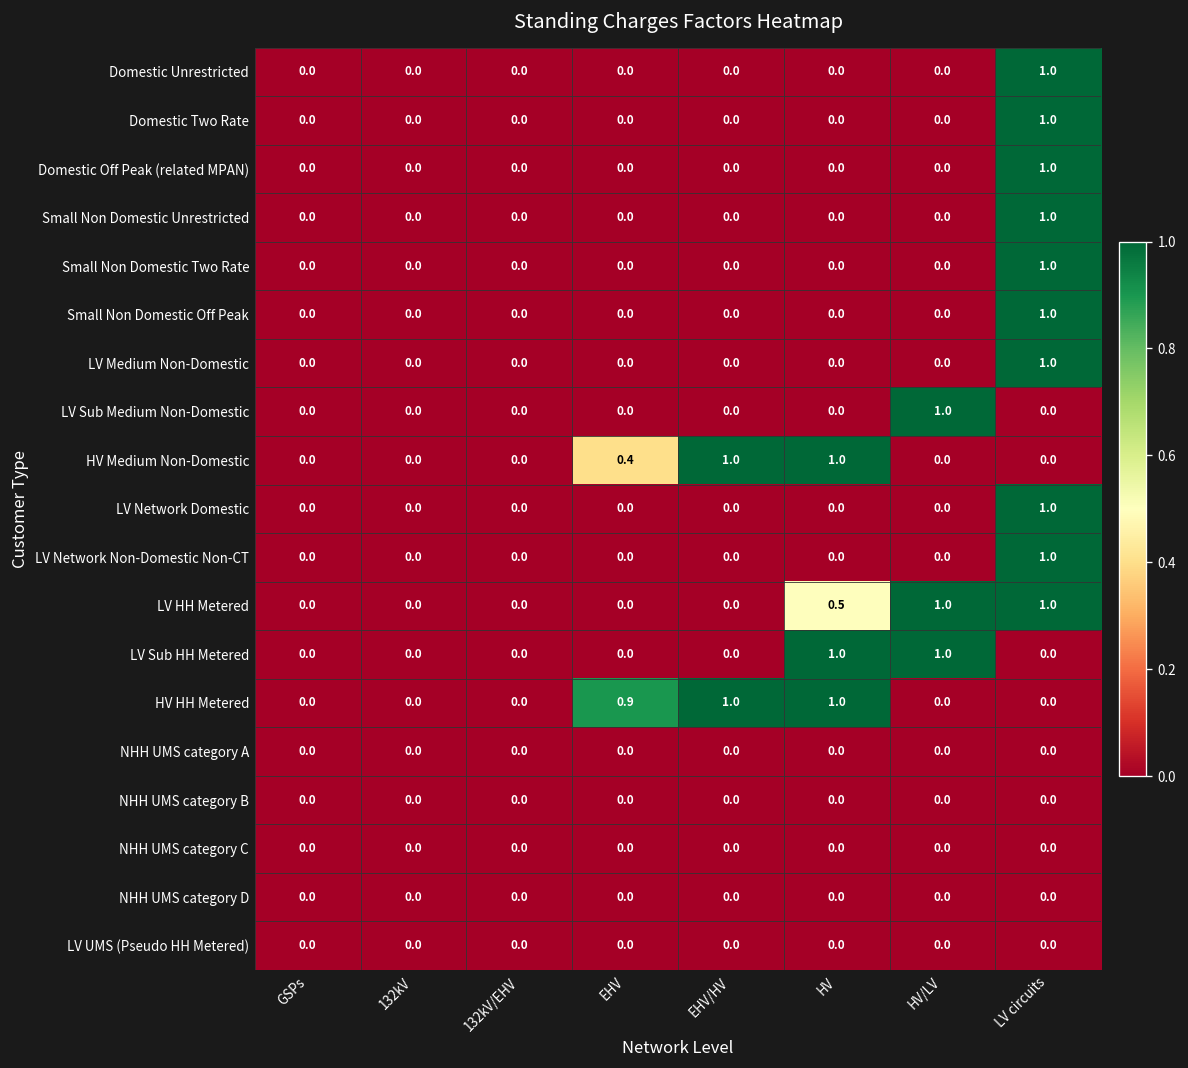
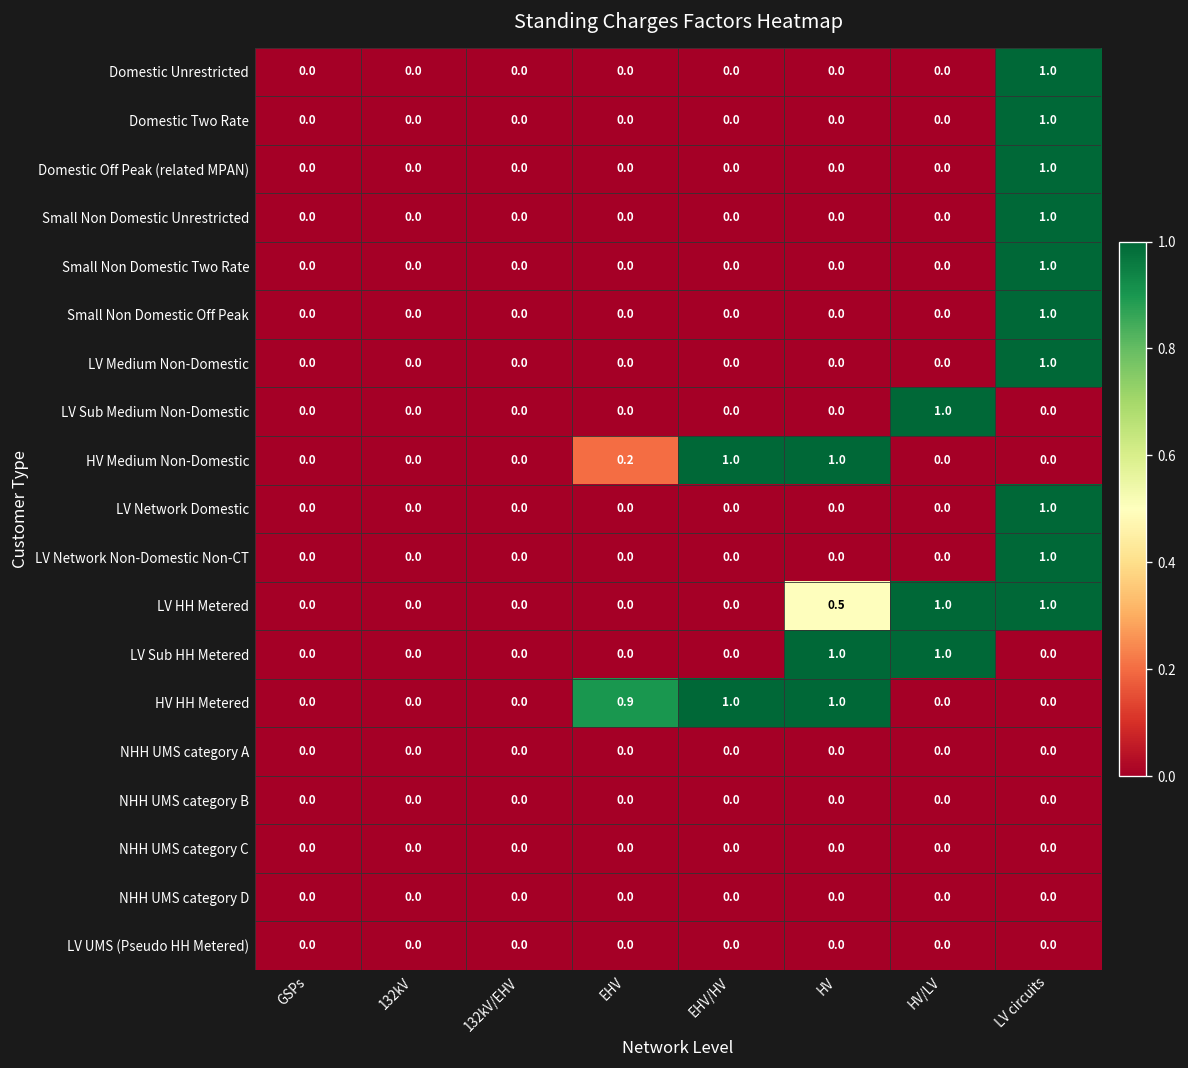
  {
    "Domestic Unrestricted": {
      "GSPs": 0.0,
      "132kV": 0.0,
      "132kV/EHV": 0.0,
      "EHV": 0.0,
      "EHV/HV": 0.0,
      "HV": 0.0,
      "HV/LV": 0.0,
      "LV circuits": 1.0
    },
    "Domestic Two Rate": {
      "GSPs": 0.0,
      "132kV": 0.0,
      "132kV/EHV": 0.0,
      "EHV": 0.0,
      "EHV/HV": 0.0,
      "HV": 0.0,
      "HV/LV": 0.0,
      "LV circuits": 1.0
    },
    "Domestic Off Peak (related MPAN)": {
      "GSPs": 0.0,
      "132kV": 0.0,
      "132kV/EHV": 0.0,
      "EHV": 0.0,
      "EHV/HV": 0.0,
      "HV": 0.0,
      "HV/LV": 0.0,
      "LV circuits": 1.0
    },
    "Small Non Domestic Unrestricted": {
      "GSPs": 0.0,
      "132kV": 0.0,
      "132kV/EHV": 0.0,
      "EHV": 0.0,
      "EHV/HV": 0.0,
      "HV": 0.0,
      "HV/LV": 0.0,
      "LV circuits": 1.0
    },
    "Small Non Domestic Two Rate": {
      "GSPs": 0.0,
      "132kV": 0.0,
      "132kV/EHV": 0.0,
      "EHV": 0.0,
      "EHV/HV": 0.0,
      "HV": 0.0,
      "HV/LV": 0.0,
      "LV circuits": 1.0
    },
    "Small Non Domestic Off Peak": {
      "GSPs": 0.0,
      "132kV": 0.0,
      "132kV/EHV": 0.0,
      "EHV": 0.0,
      "EHV/HV": 0.0,
      "HV": 0.0,
      "HV/LV": 0.0,
      "LV circuits": 1.0
    },
    "LV Medium Non-Domestic": {
      "GSPs": 0.0,
      "132kV": 0.0,
      "132kV/EHV": 0.0,
      "EHV": 0.0,
      "EHV/HV": 0.0,
      "HV": 0.0,
      "HV/LV": 0.0,
      "LV circuits": 1.0
    },
    "LV Sub Medium Non-Domestic": {
      "GSPs": 0.0,
      "132kV": 0.0,
      "132kV/EHV": 0.0,
      "EHV": 0.0,
      "EHV/HV": 0.0,
      "HV": 0.0,
      "HV/LV": 1.0,
      "LV circuits": 0.0
    },
    "HV Medium Non-Domestic": {
      "GSPs": 0.0,
      "132kV": 0.0,
      "132kV/EHV": 0.0,
-     "EHV": 0.4,
+     "EHV": 0.2,
      "EHV/HV": 1.0,
      "HV": 1.0,
      "HV/LV": 0.0,
      "LV circuits": 0.0
    },
    "LV Network Domestic": {
      "GSPs": 0.0,
      "132kV": 0.0,
      "132kV/EHV": 0.0,
      "EHV": 0.0,
      "EHV/HV": 0.0,
      "HV": 0.0,
      "HV/LV": 0.0,
      "LV circuits": 1.0
    },
    "LV Network Non-Domestic Non-CT": {
      "GSPs": 0.0,
      "132kV": 0.0,
      "132kV/EHV": 0.0,
      "EHV": 0.0,
      "EHV/HV": 0.0,
      "HV": 0.0,
      "HV/LV": 0.0,
      "LV circuits": 1.0
    },
    "LV HH Metered": {
      "GSPs": 0.0,
      "132kV": 0.0,
      "132kV/EHV": 0.0,
      "EHV": 0.0,
      "EHV/HV": 0.0,
      "HV": 0.5,
      "HV/LV": 1.0,
      "LV circuits": 1.0
    },
    "LV Sub HH Metered": {
      "GSPs": 0.0,
      "132kV": 0.0,
      "132kV/EHV": 0.0,
      "EHV": 0.0,
      "EHV/HV": 0.0,
      "HV": 1.0,
      "HV/LV": 1.0,
      "LV circuits": 0.0
    },
    "HV HH Metered": {
      "GSPs": 0.0,
      "132kV": 0.0,
      "132kV/EHV": 0.0,
      "EHV": 0.9,
      "EHV/HV": 1.0,
      "HV": 1.0,
      "HV/LV": 0.0,
      "LV circuits": 0.0
    },
    "NHH UMS category A": {
      "GSPs": 0.0,
      "132kV": 0.0,
      "132kV/EHV": 0.0,
      "EHV": 0.0,
      "EHV/HV": 0.0,
      "HV": 0.0,
      "HV/LV": 0.0,
      "LV circuits": 0.0
    },
    "NHH UMS category B": {
      "GSPs": 0.0,
      "132kV": 0.0,
      "132kV/EHV": 0.0,
      "EHV": 0.0,
      "EHV/HV": 0.0,
      "HV": 0.0,
      "HV/LV": 0.0,
      "LV circuits": 0.0
    },
    "NHH UMS category C": {
      "GSPs": 0.0,
      "132kV": 0.0,
      "132kV/EHV": 0.0,
      "EHV": 0.0,
      "EHV/HV": 0.0,
      "HV": 0.0,
      "HV/LV": 0.0,
      "LV circuits": 0.0
    },
    "NHH UMS category D": {
      "GSPs": 0.0,
      "132kV": 0.0,
      "132kV/EHV": 0.0,
      "EHV": 0.0,
      "EHV/HV": 0.0,
      "HV": 0.0,
      "HV/LV": 0.0,
      "LV circuits": 0.0
    },
    "LV UMS (Pseudo HH Metered)": {
      "GSPs": 0.0,
      "132kV": 0.0,
      "132kV/EHV": 0.0,
      "EHV": 0.0,
      "EHV/HV": 0.0,
      "HV": 0.0,
      "HV/LV": 0.0,
      "LV circuits": 0.0
    }
  }
